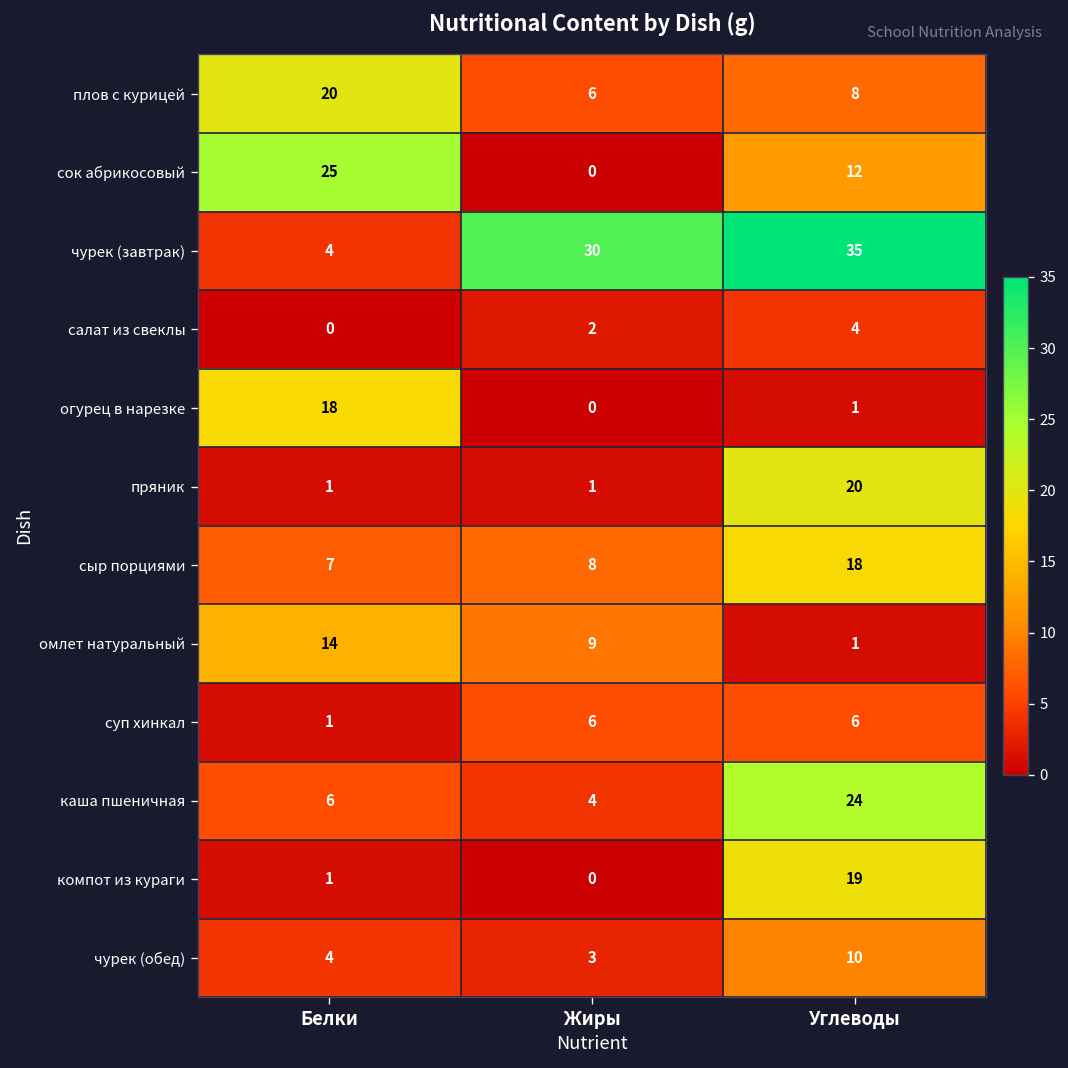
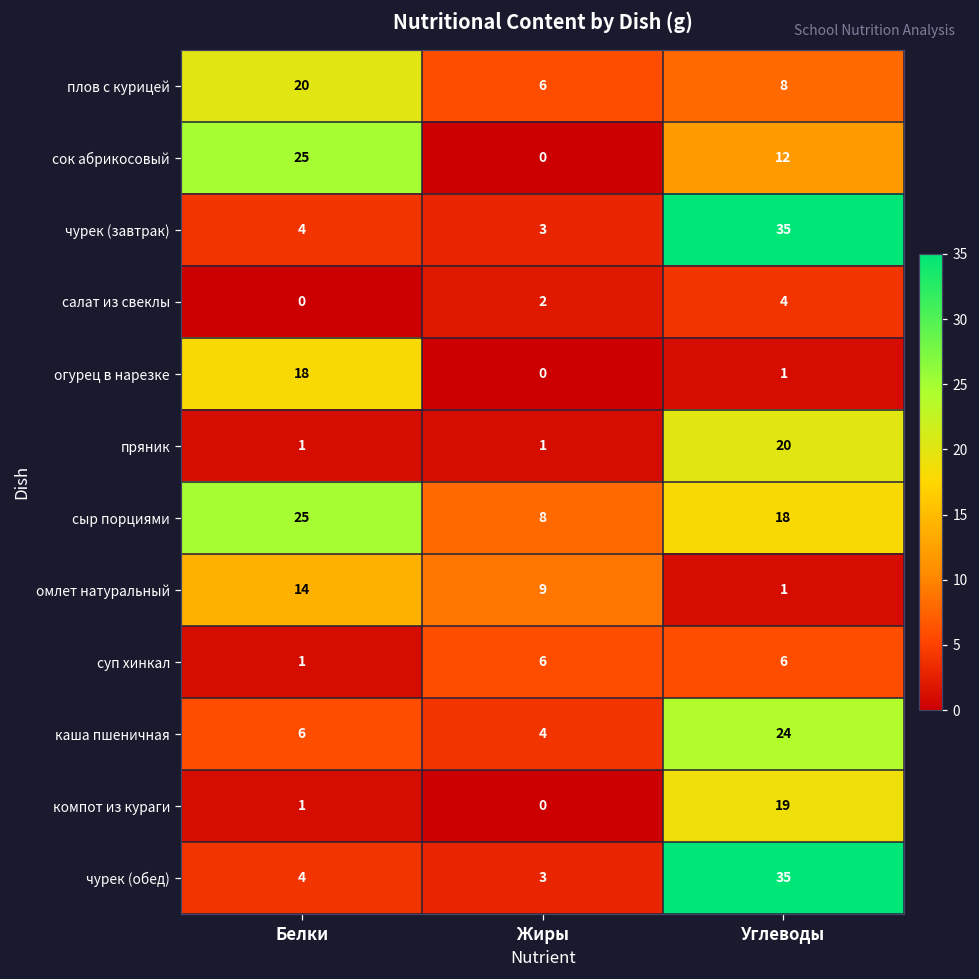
  {
    "плов с курицей": {
      "Белки": 20,
      "Жиры": 6,
      "Углеводы": 8
    },
    "сок абрикосовый": {
      "Белки": 25,
      "Жиры": 0,
      "Углеводы": 12
    },
    "чурек (завтрак)": {
      "Белки": 4,
-     "Жиры": 30,
+     "Жиры": 3,
      "Углеводы": 35
    },
    "салат из свеклы": {
      "Белки": 0,
      "Жиры": 2,
      "Углеводы": 4
    },
    "огурец в нарезке": {
      "Белки": 18,
      "Жиры": 0,
      "Углеводы": 1
    },
    "пряник": {
      "Белки": 1,
      "Жиры": 1,
      "Углеводы": 20
    },
    "сыр порциями": {
-     "Белки": 7,
+     "Белки": 25,
      "Жиры": 8,
      "Углеводы": 18
    },
    "омлет натуральный": {
      "Белки": 14,
      "Жиры": 9,
      "Углеводы": 1
    },
    "суп хинкал": {
      "Белки": 1,
      "Жиры": 6,
      "Углеводы": 6
    },
    "каша пшеничная": {
      "Белки": 6,
      "Жиры": 4,
      "Углеводы": 24
    },
    "компот из кураги": {
      "Белки": 1,
      "Жиры": 0,
      "Углеводы": 19
    },
    "чурек (обед)": {
      "Белки": 4,
      "Жиры": 3,
-     "Углеводы": 10
+     "Углеводы": 35
    }
  }
